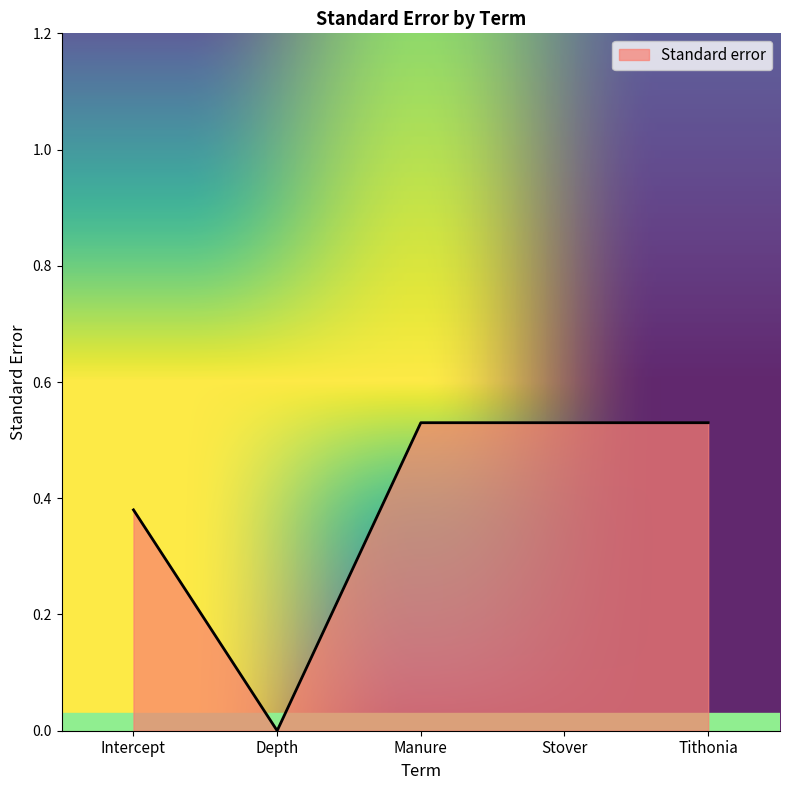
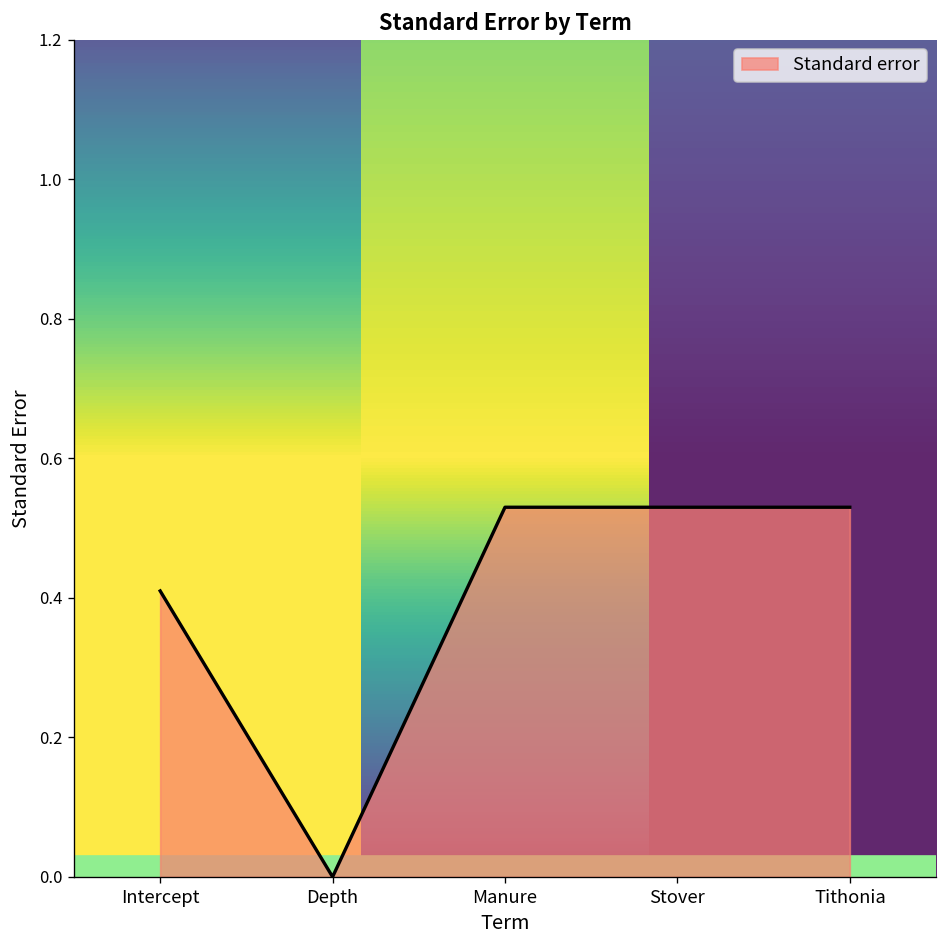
  {
-   "Intercept": 0.38,
+   "Intercept": 0.41,
    "Manure": 0.53,
    "Stover": 0.53,
    "Tithonia": 0.53
  }
